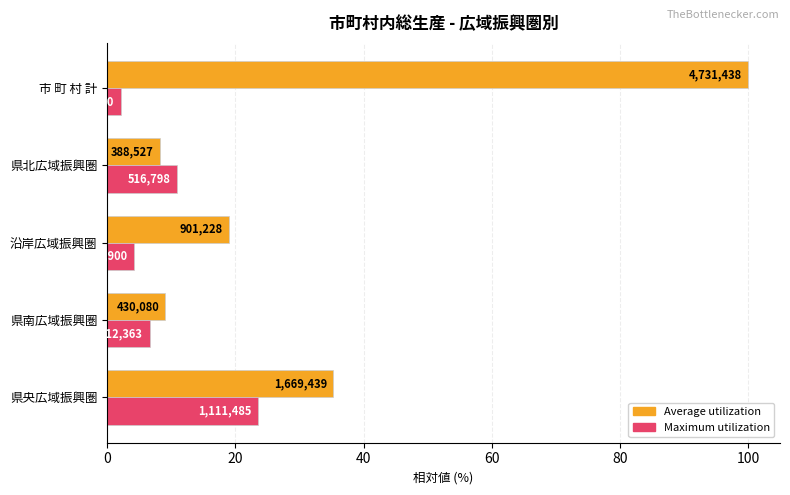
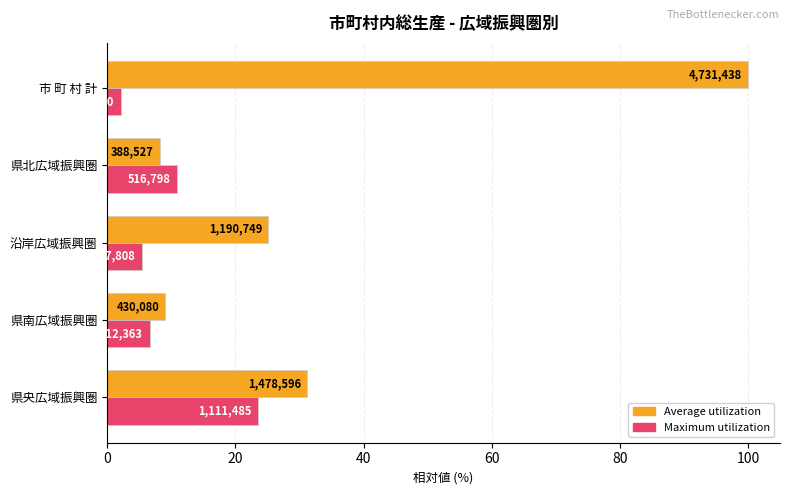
  {
    "Average utilization": {
-     "沿岸広域振興圏": "901,228",
-     "県央広域振興圏": "1,669,439"
+     "沿岸広域振興圏": "1,190,749",
+     "県央広域振興圏": "1,478,596"
    },
    "Maximum utilization": {
      "市 町 村 計": "2",
-     "沿岸広域振興圏": "4"
+     "沿岸広域振興圏": "5"
    }
  }
